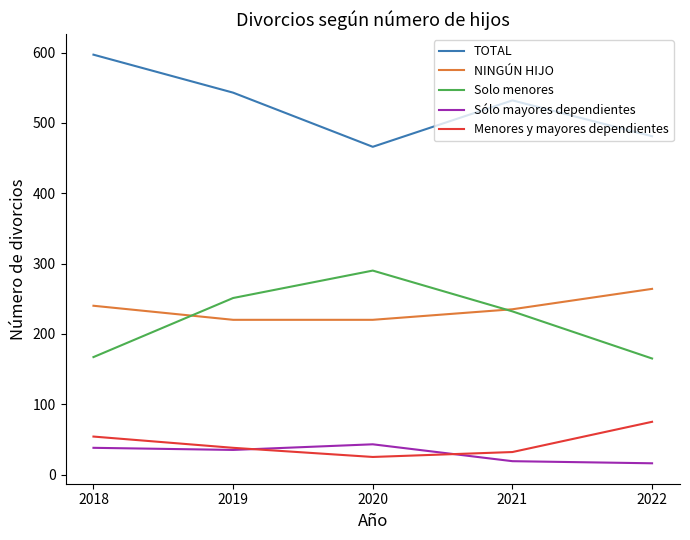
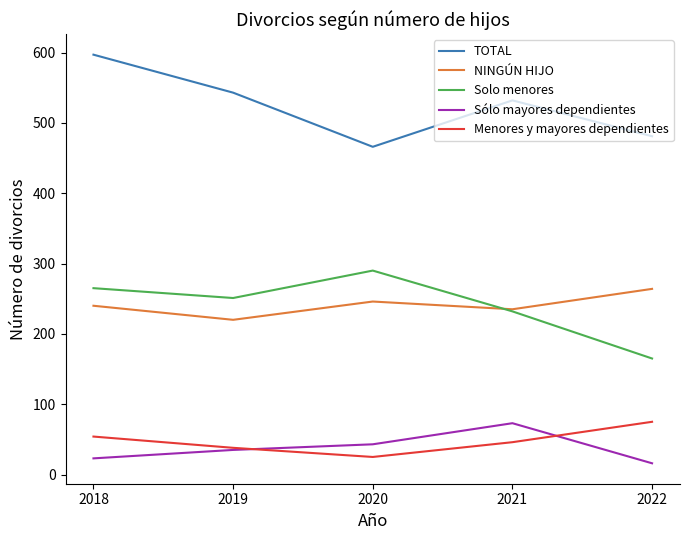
  {
    "TOTAL": {
      "2018": 600,
      "2019": 540,
      "2020": 470
    },
    "NINGÚN HIJO": {
      "2018": 240,
      "2019": 220,
-     "2020": 220,
+     "2020": 250,
      "2022": 260
    },
    "Solo menores": {
-     "2018": 170,
+     "2018": 270,
      "2019": 250,
      "2020": 290,
      "2022": 170
    },
    "Sólo mayores dependientes": {
-     "2018": 40,
+     "2018": 20,
      "2020": 40,
-     "2021": 20,
+     "2021": 70,
      "2022": 20
    },
    "Menores y mayores dependientes": {
      "2018": 50,
      "2020": 30,
-     "2021": 30,
+     "2021": 50,
      "2022": 80
    }
  }
